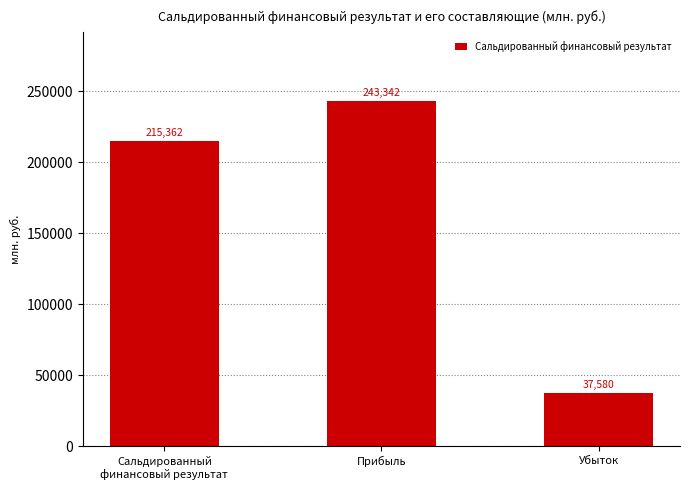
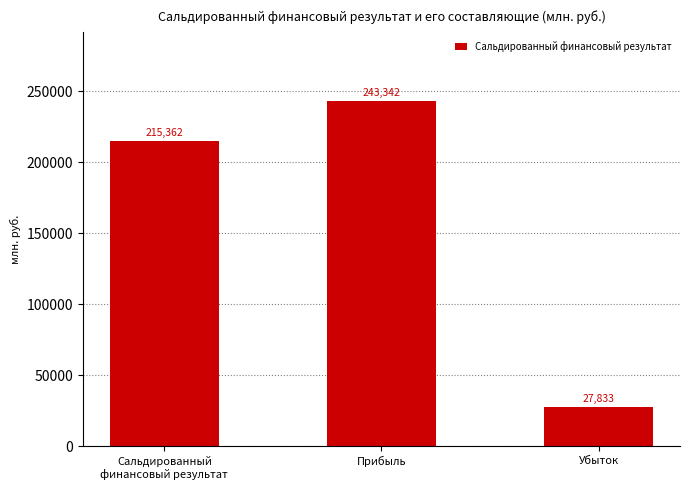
  {
    "Сальдированный финансовый результат": "215,362",
    "Прибыль": "243,342",
-   "Убыток": "37,580"
+   "Убыток": "27,833"
  }
